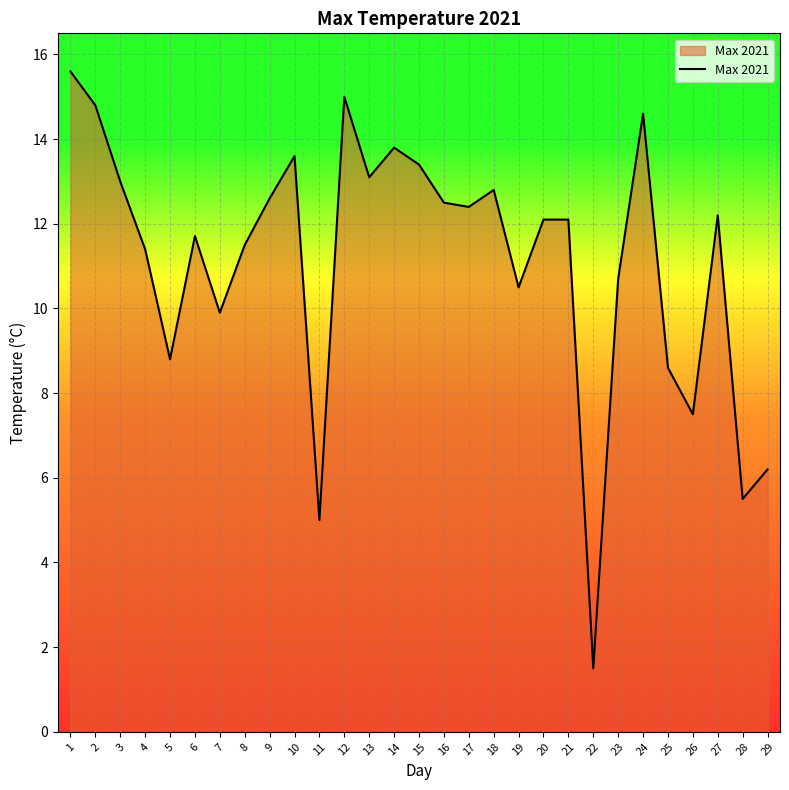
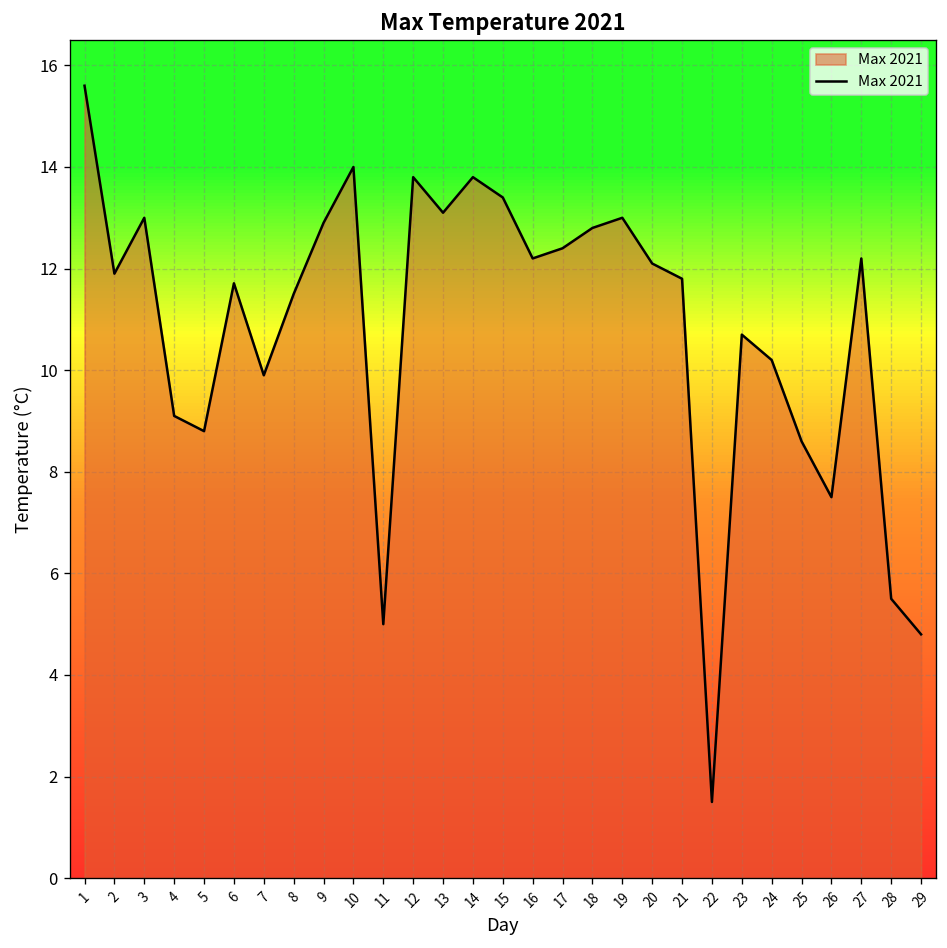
  {
    "1": 15.6,
-   "2": 14.8,
+   "2": 11.9,
    "3": 13.0,
-   "4": 11.4,
+   "4": 9.1,
    "5": 8.8,
    "6": 11.7,
    "7": 9.9,
    "8": 11.5,
-   "9": 12.6,
-   "10": 13.6,
+   "9": 12.9,
+   "10": 14.0,
    "11": 5.0,
-   "12": 15.0,
+   "12": 13.8,
    "13": 13.1,
    "14": 13.8,
    "15": 13.4,
-   "16": 12.5,
+   "16": 12.2,
    "17": 12.4,
    "18": 12.8,
-   "19": 10.5,
+   "19": 13.0,
    "20": 12.1,
-   "21": 12.1,
+   "21": 11.8,
    "22": 1.5,
    "23": 10.7,
-   "24": 14.6,
+   "24": 10.2,
    "25": 8.6,
    "26": 7.5,
    "27": 12.2,
    "28": 5.5,
-   "29": 6.2
+   "29": 4.8
  }
